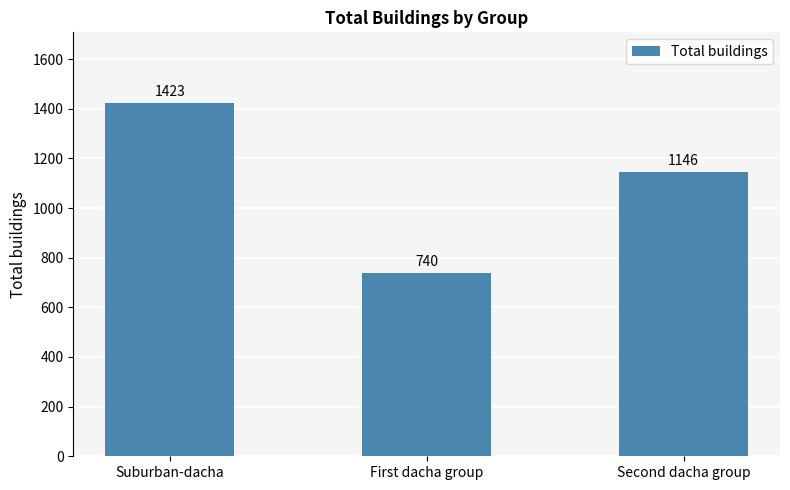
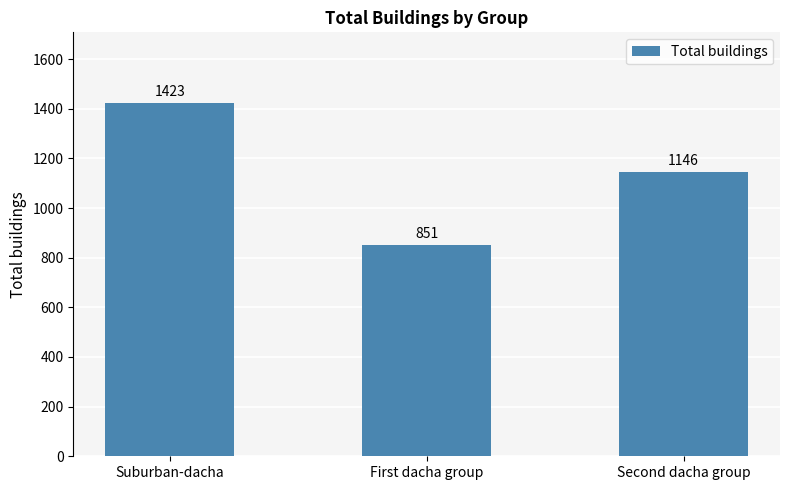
  {
    "Suburban-dacha": 1423,
-   "First dacha group": 740,
+   "First dacha group": 851,
    "Second dacha group": 1146
  }
